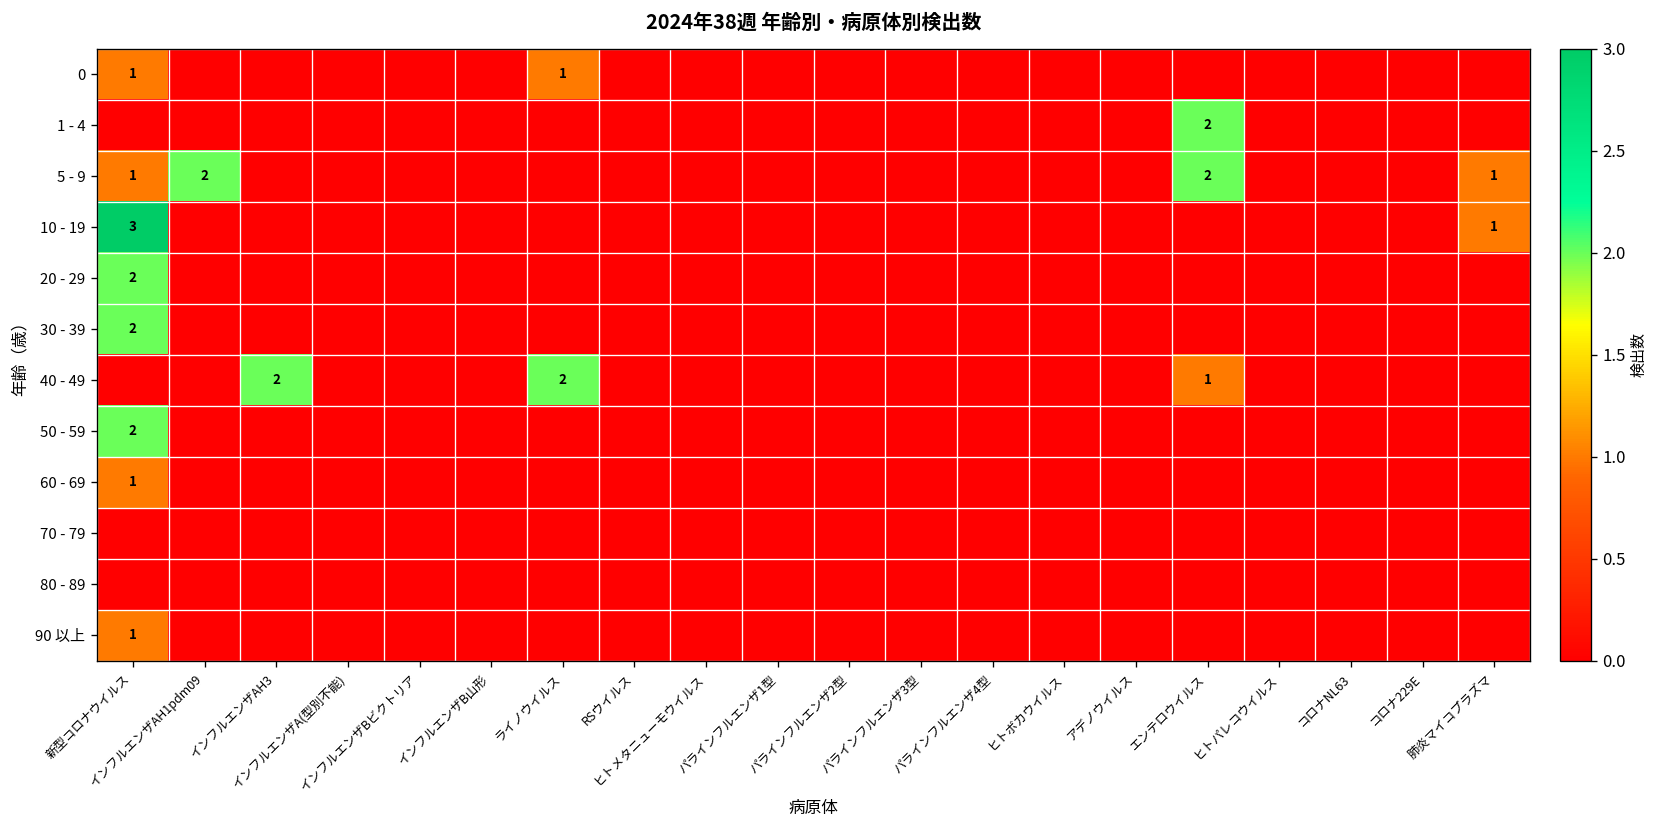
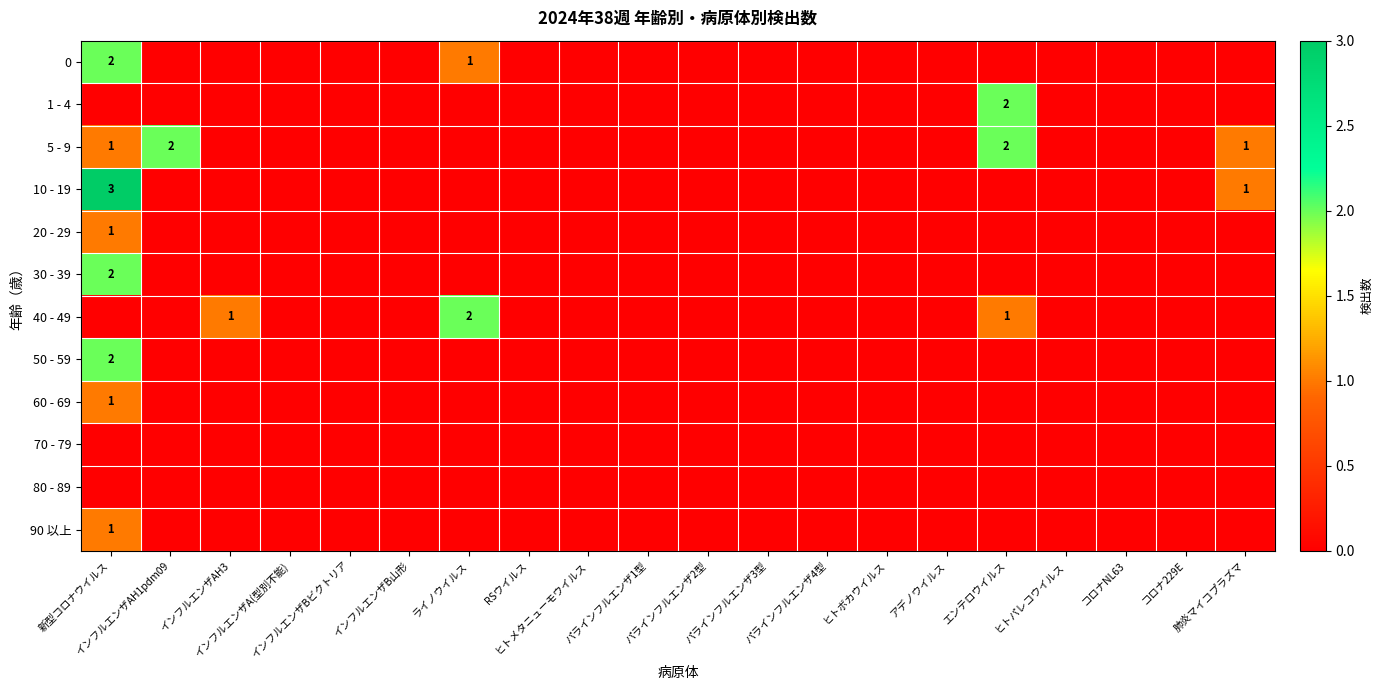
  {
    "0": {
-     "新型コロナウイルス": 1,
+     "新型コロナウイルス": 2,
      "ライノウイルス": 1
    },
    "1 - 4": {
      "エンテロウイルス": 2
    },
    "5 - 9": {
      "新型コロナウイルス": 1,
      "インフルエンザAH1pdm09": 2,
      "エンテロウイルス": 2,
      "肺炎マイコプラズマ": 1
    },
    "10 - 19": {
      "新型コロナウイルス": 3,
      "肺炎マイコプラズマ": 1
    },
    "20 - 29": {
-     "新型コロナウイルス": 2
+     "新型コロナウイルス": 1
    },
    "30 - 39": {
      "新型コロナウイルス": 2
    },
    "40 - 49": {
-     "インフルエンザAH3": 2,
+     "インフルエンザAH3": 1,
      "ライノウイルス": 2,
      "エンテロウイルス": 1
    },
    "50 - 59": {
      "新型コロナウイルス": 2
    },
    "60 - 69": {
      "新型コロナウイルス": 1
    },
    "90 以上": {
      "新型コロナウイルス": 1
    }
  }
